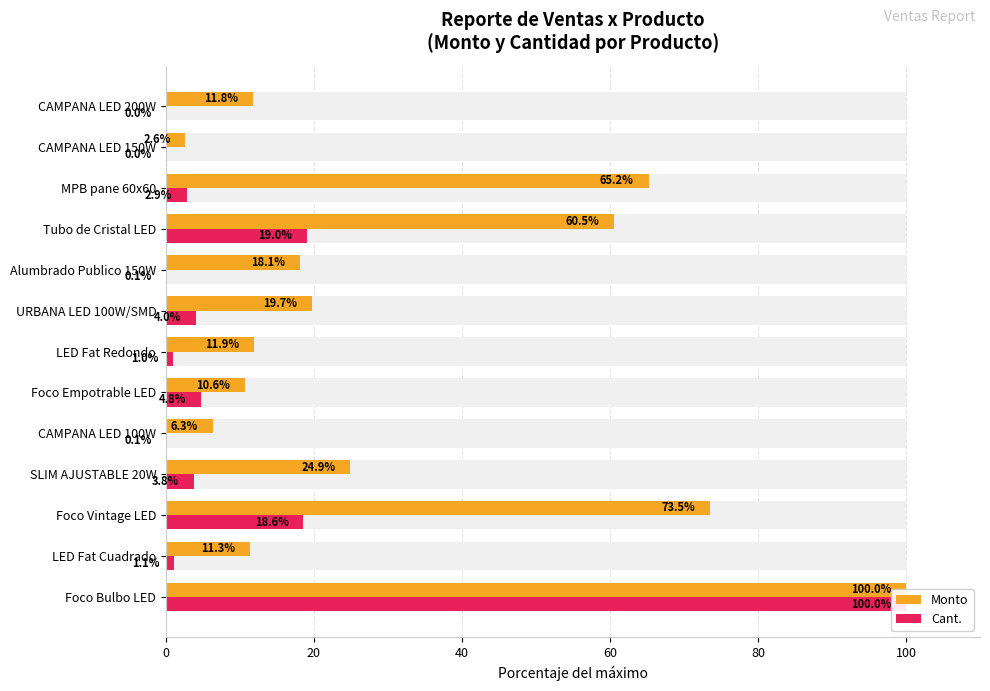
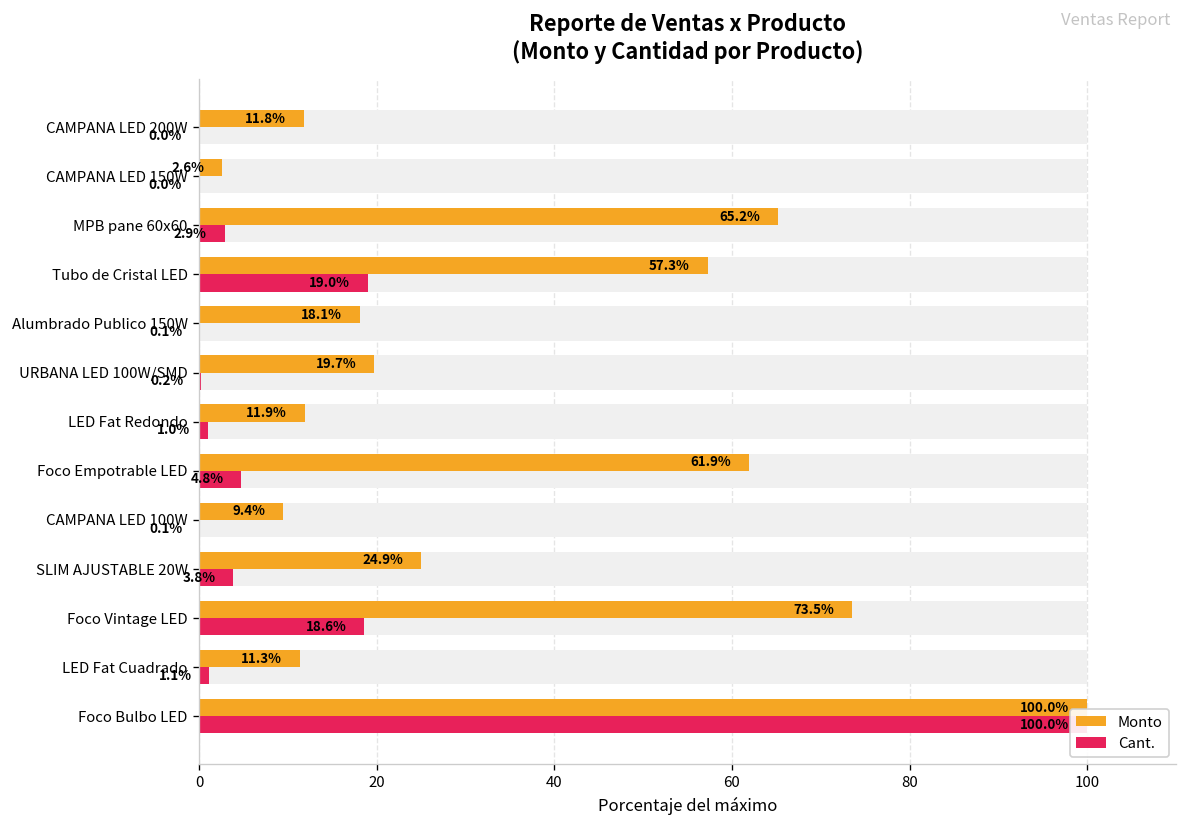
  {
    "Monto": {
-     "Tubo de Cristal LED": "60.5%",
-     "Foco Empotrable LED": "10.6%",
-     "CAMPANA LED 100W": "6.3%"
+     "Tubo de Cristal LED": "57.3%",
+     "Foco Empotrable LED": "61.9%",
+     "CAMPANA LED 100W": "9.4%"
    },
    "Cant.": {
      "CAMPANA LED 200W": "0.0%",
      "CAMPANA LED 150W": "0.0%",
      "Alumbrado Publico 150W": "0.1%",
-     "URBANA LED 100W/SMD": "4.0%",
+     "URBANA LED 100W/SMD": "0.2%",
      "CAMPANA LED 100W": "0.1%"
    }
  }
